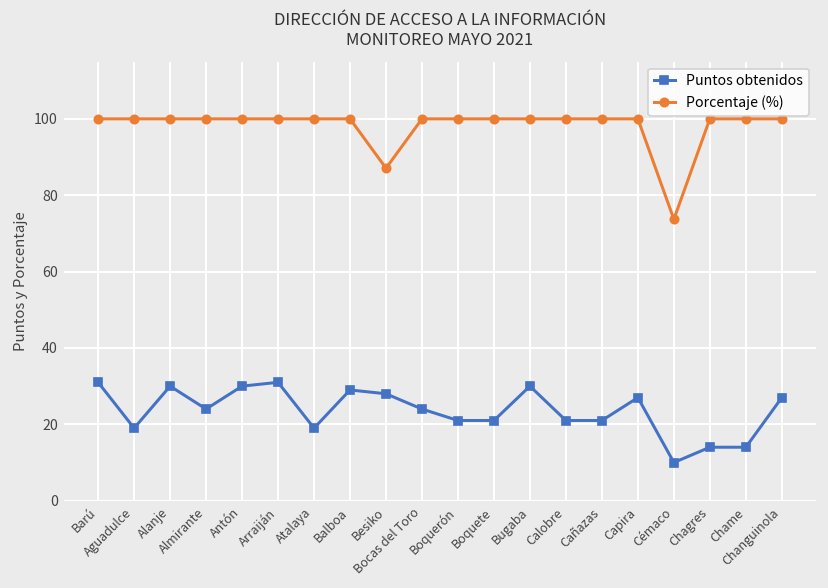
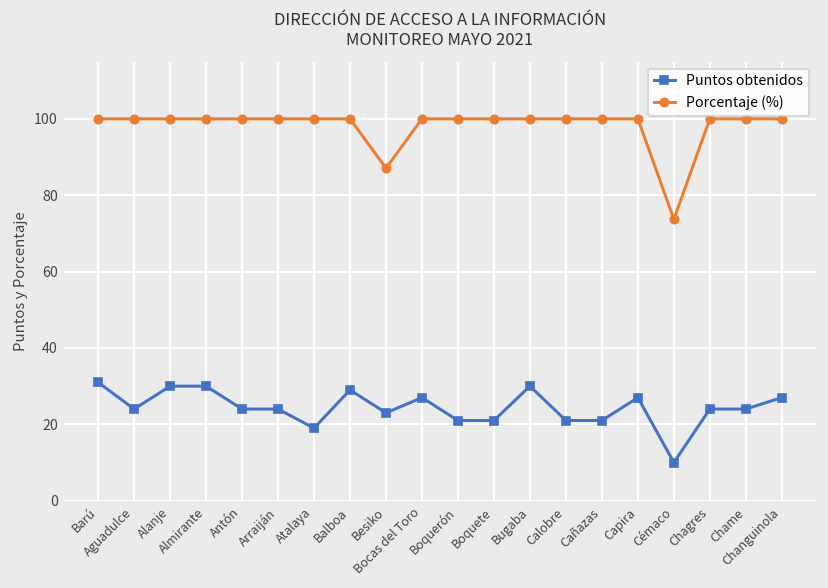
  {
    "Puntos obtenidos": {
      "Barú": 31,
-     "Aguadulce": 19,
+     "Aguadulce": 24,
      "Alanje": 30,
-     "Almirante": 24,
-     "Antón": 30,
-     "Arraiján": 31,
+     "Almirante": 30,
+     "Antón": 24,
+     "Arraiján": 24,
      "Atalaya": 19,
      "Balboa": 29,
-     "Besiko": 28,
-     "Bocas del Toro": 24,
+     "Besiko": 23,
+     "Bocas del Toro": 27,
      "Boquerón": 21,
      "Boquete": 21,
      "Bugaba": 30,
      "Calobre": 21,
      "Cañazas": 21,
      "Capira": 27,
      "Cémaco": 10,
-     "Chagres": 14,
-     "Chame": 14,
+     "Chagres": 24,
+     "Chame": 24,
      "Changuinola": 27
    },
    "Porcentaje (%)": {
      "Barú": 100,
      "Aguadulce": 100,
      "Alanje": 100,
      "Almirante": 100,
      "Antón": 100,
      "Arraiján": 100,
      "Atalaya": 100,
      "Balboa": 100,
      "Besiko": 87,
      "Bocas del Toro": 100,
      "Boquerón": 100,
      "Boquete": 100,
      "Bugaba": 100,
      "Calobre": 100,
      "Cañazas": 100,
      "Capira": 100,
      "Cémaco": 74,
      "Chagres": 100,
      "Chame": 100,
      "Changuinola": 100
    }
  }
